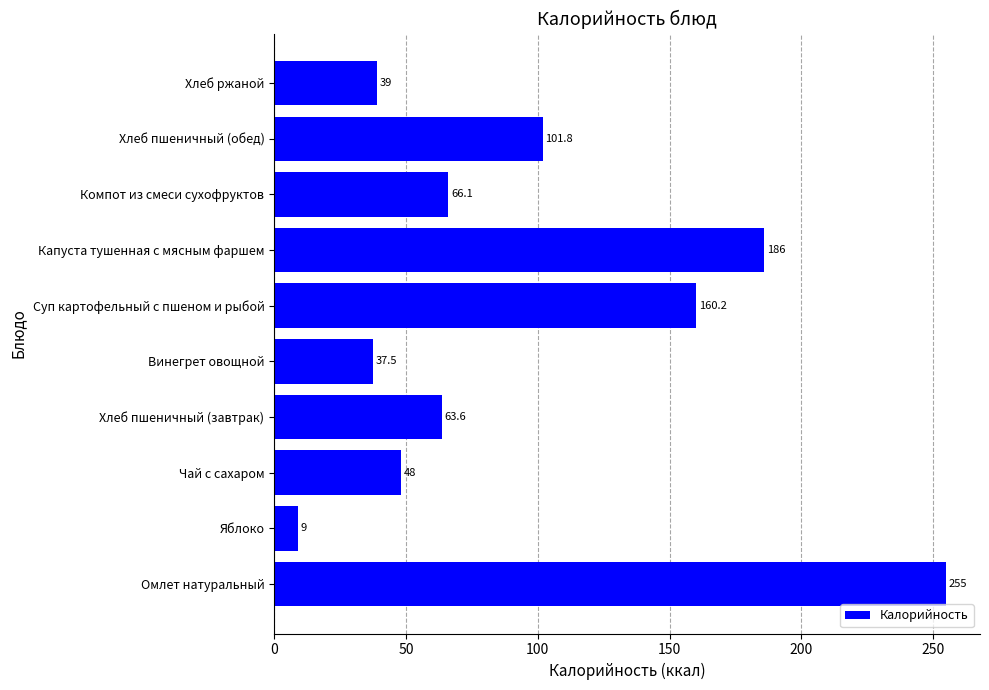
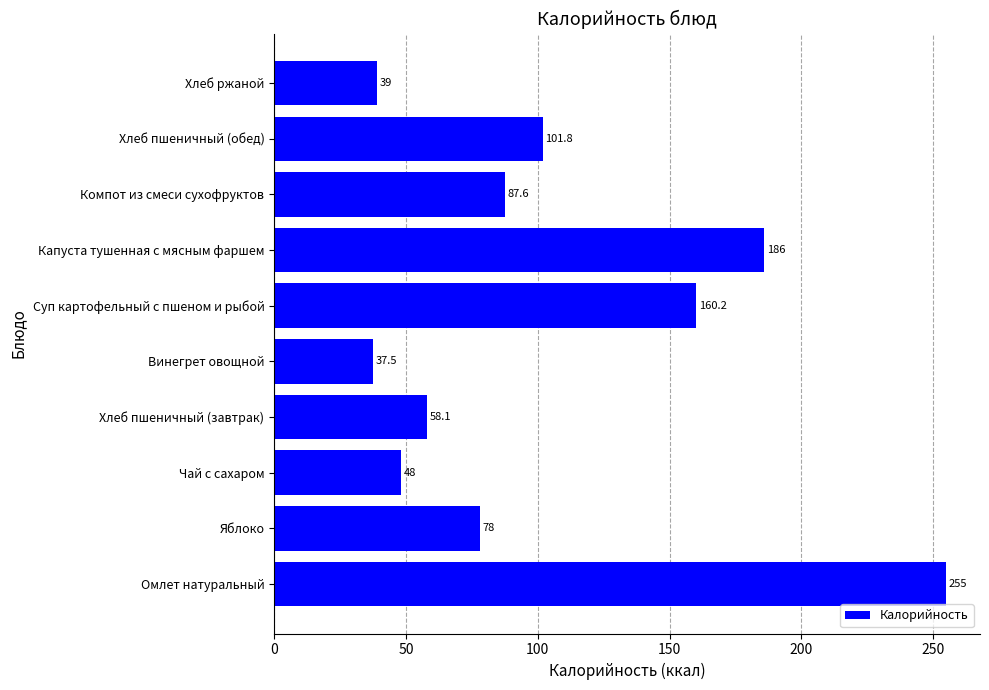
  {
    "Хлеб ржаной": 39,
    "Хлеб пшеничный (обед)": 101.8,
-   "Компот из смеси сухофруктов": 66.1,
+   "Компот из смеси сухофруктов": 87.6,
    "Капуста тушенная с мясным фаршем": 186,
    "Суп картофельный с пшеном и рыбой": 160.2,
    "Винегрет овощной": 37.5,
-   "Хлеб пшеничный (завтрак)": 63.6,
+   "Хлеб пшеничный (завтрак)": 58.1,
    "Чай с сахаром": 48,
-   "Яблоко": 9,
+   "Яблоко": 78,
    "Омлет натуральный": 255
  }
